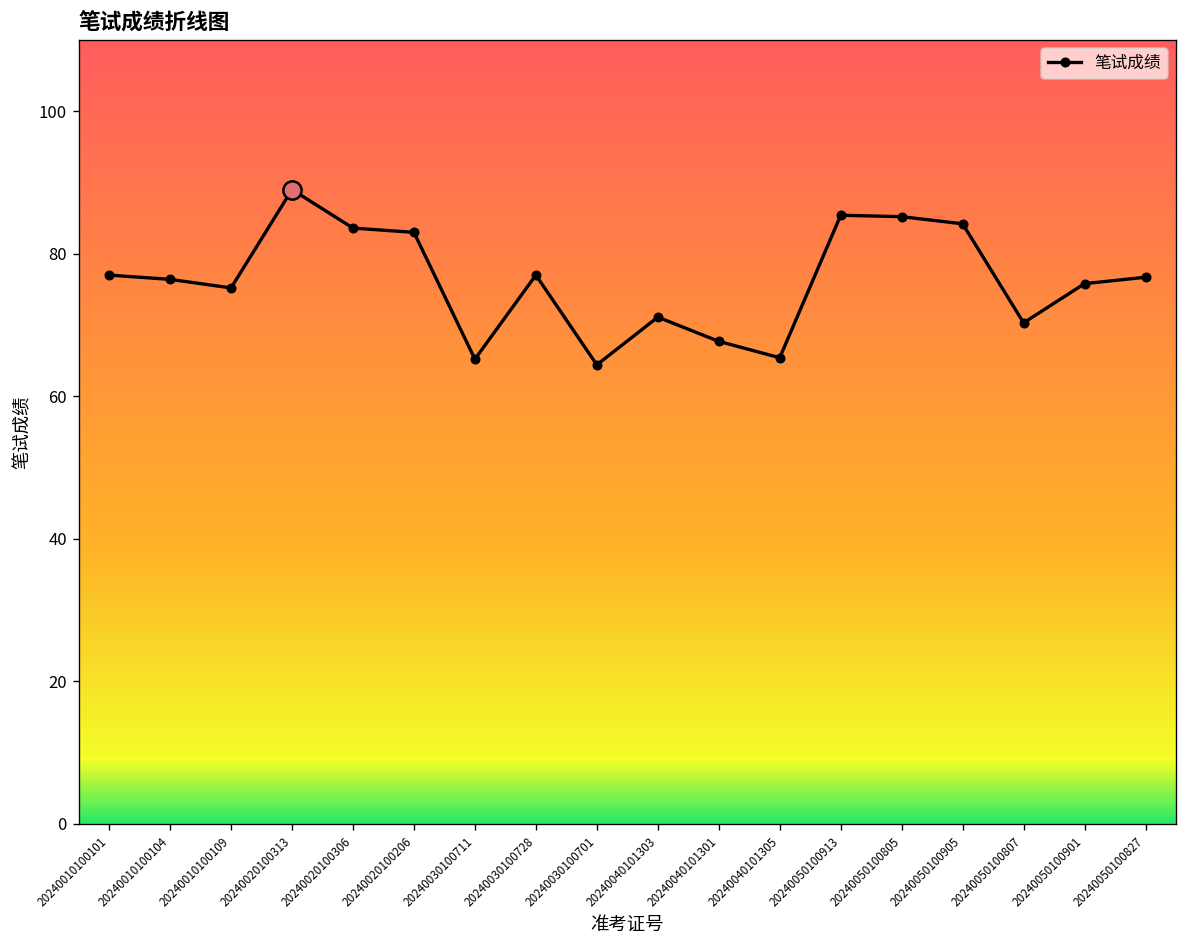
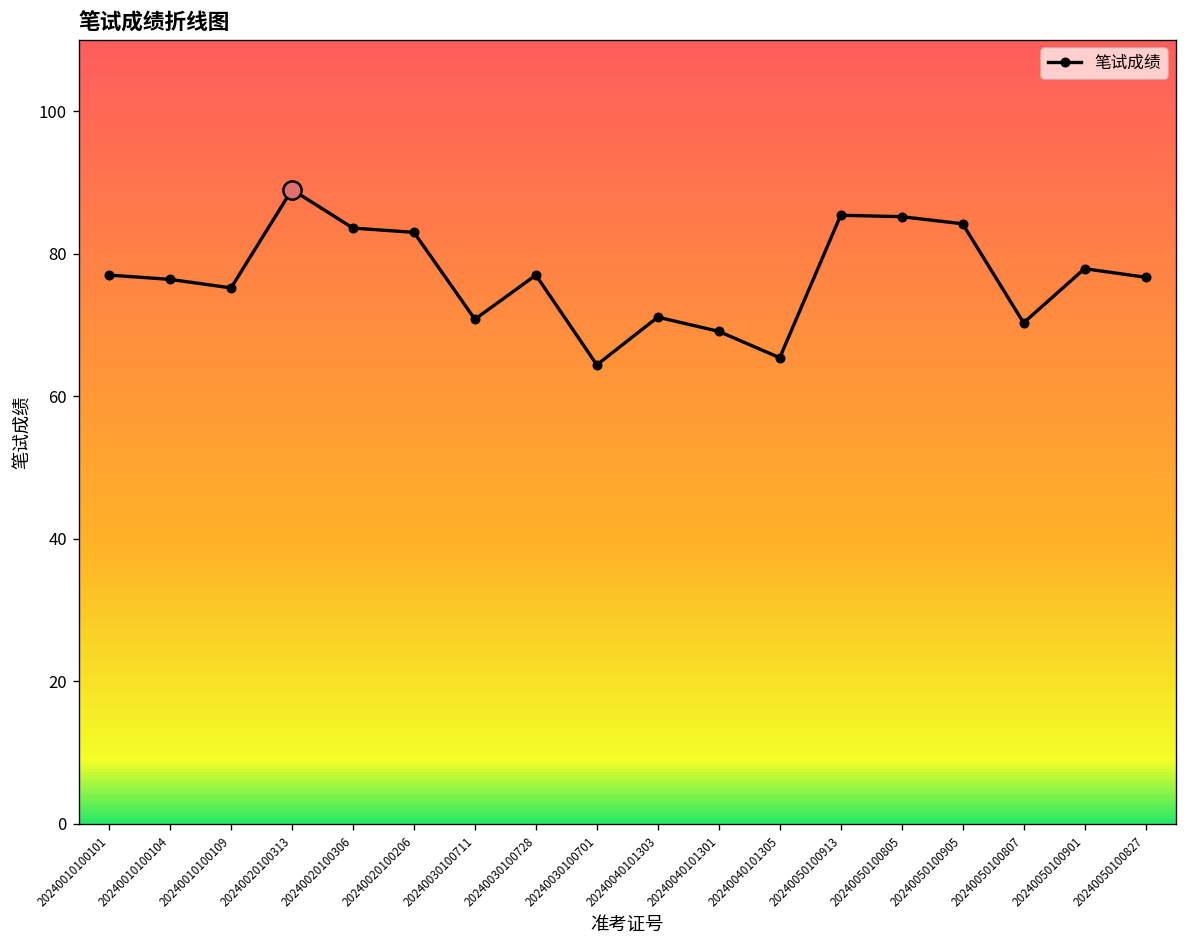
  {
    "笔试成绩": {
      "20240010100101": 77,
      "20240010100104": 76,
      "20240010100109": 75,
      "20240020100306": 84,
      "20240020100206": 83,
-     "20240030100711": 65,
+     "20240030100711": 71,
      "20240030100728": 77,
      "20240030100701": 64,
      "20240040101303": 71,
-     "20240040101301": 68,
+     "20240040101301": 69,
      "20240040101305": 65,
      "20240050100913": 85,
      "20240050100805": 85,
      "20240050100905": 84,
      "20240050100807": 70,
-     "20240050100901": 76,
+     "20240050100901": 78,
      "20240050100827": 77
    }
  }
